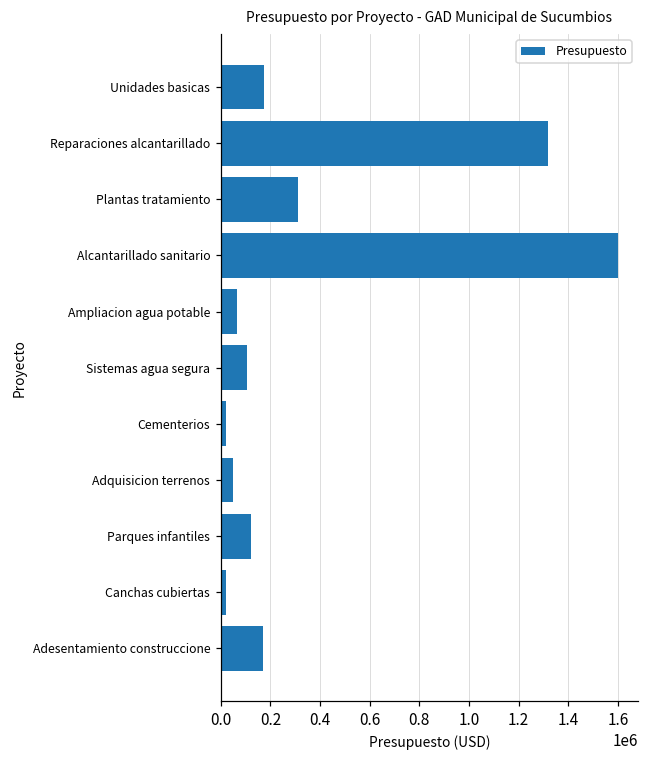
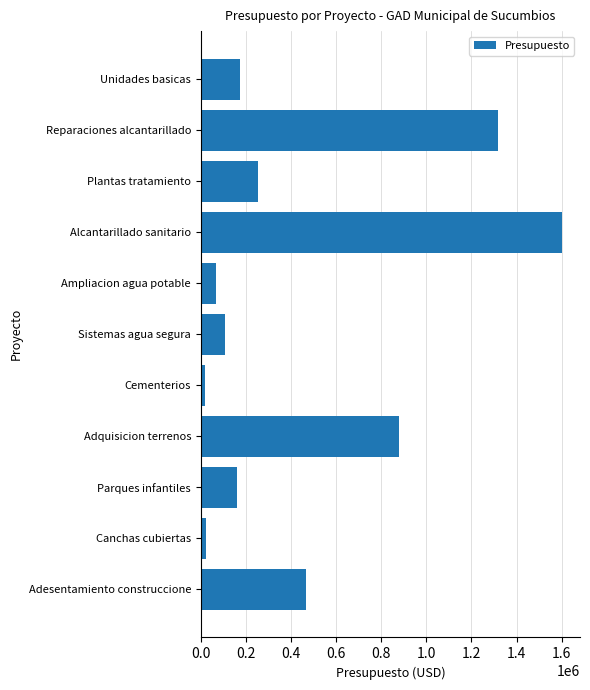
  {
    "Unidades basicas": 170000,
    "Reparaciones alcantarillado": 1320000,
-   "Plantas tratamiento": 310000,
+   "Plantas tratamiento": 250000,
    "Alcantarillado sanitario": 1600000,
    "Ampliacion agua potable": 70000,
    "Sistemas agua segura": 110000,
    "Cementerios": 20000,
-   "Adquisicion terrenos": 50000,
-   "Parques infantiles": 120000,
+   "Adquisicion terrenos": 880000,
+   "Parques infantiles": 160000,
    "Canchas cubiertas": 20000,
-   "Adesentamiento construccione": 170000
+   "Adesentamiento construccione": 470000
  }
